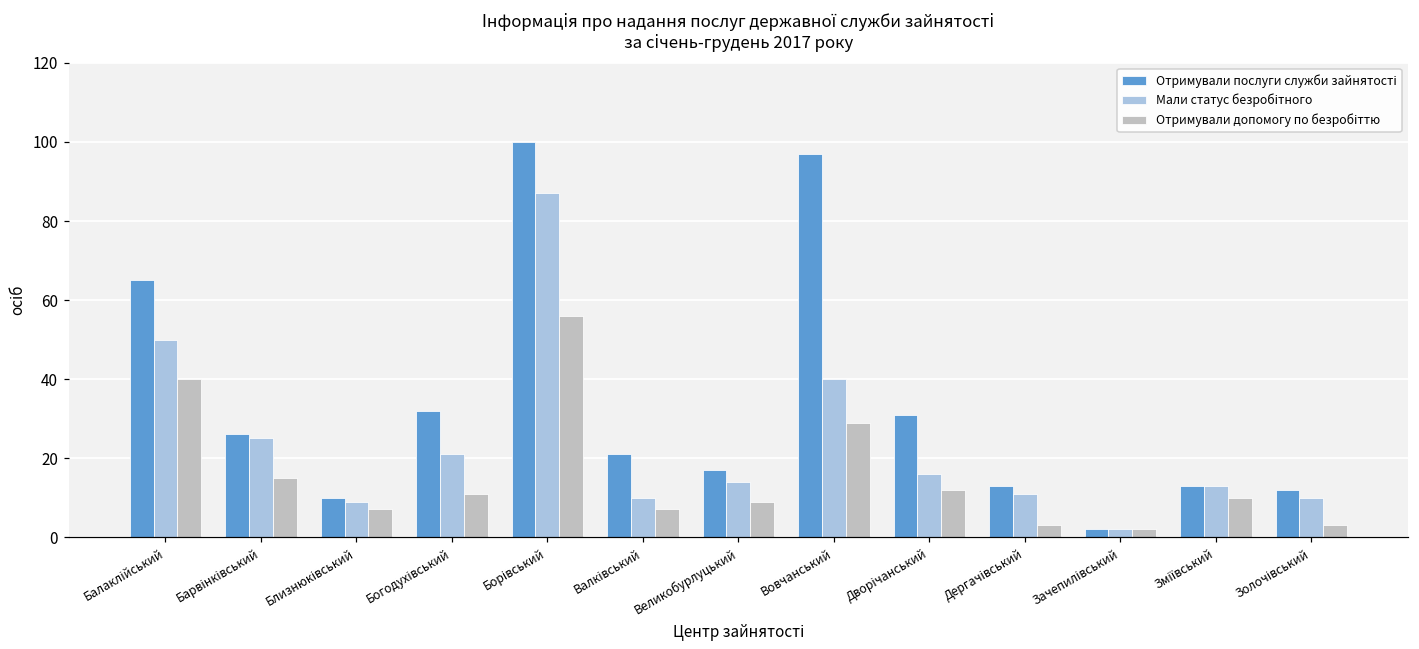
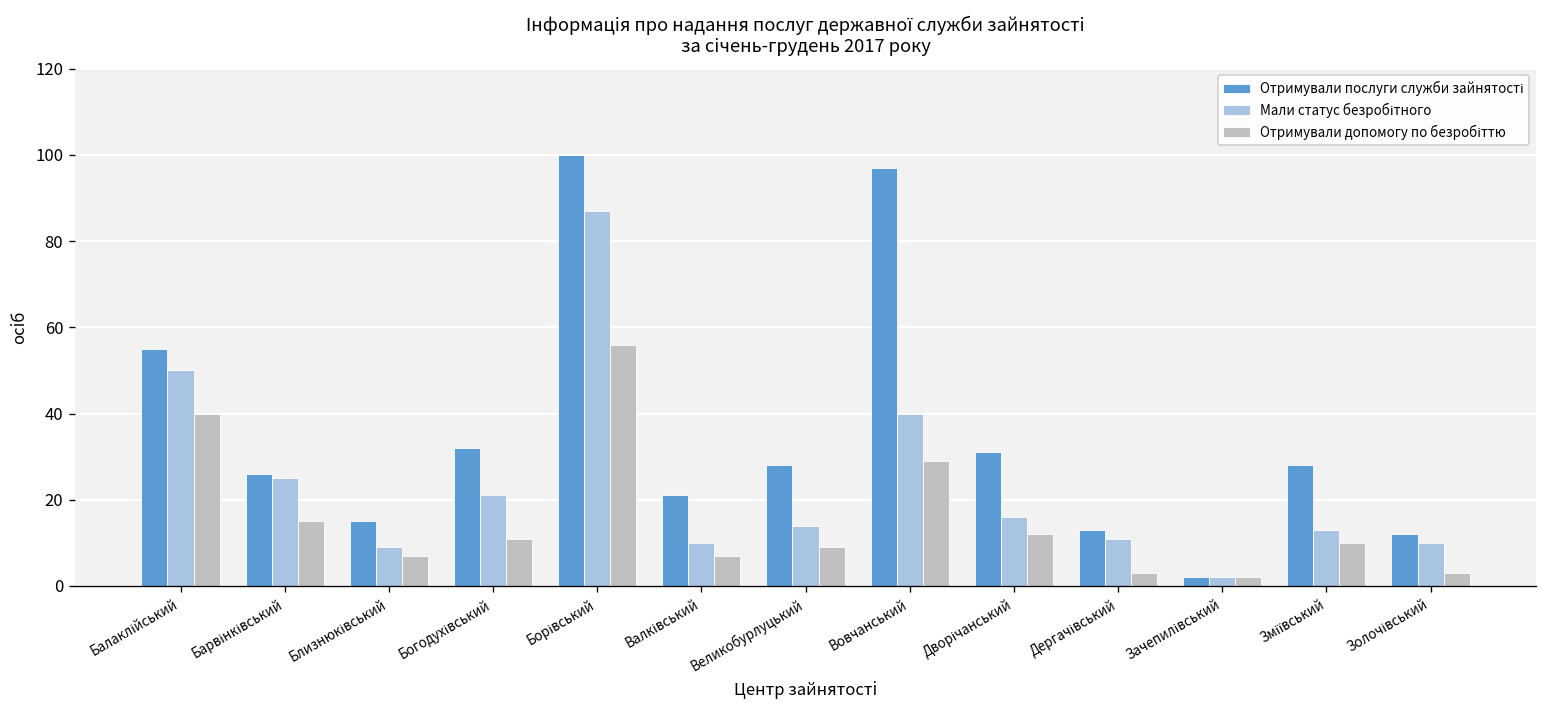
  {
    "Отримували послуги служби зайнятості": {
-     "Балаклійський": 65,
+     "Балаклійський": 55,
      "Барвінківський": 26,
-     "Близнюківський": 10,
+     "Близнюківський": 15,
      "Богодухівський": 32,
      "Борівський": 100,
      "Валківський": 21,
-     "Великобурлуцький": 17,
+     "Великобурлуцький": 28,
      "Вовчанський": 97,
      "Дворічанський": 31,
      "Дергачівський": 13,
      "Зачепилівський": 2,
-     "Зміївський": 13,
+     "Зміївський": 28,
      "Золочівський": 12
    }
  }
